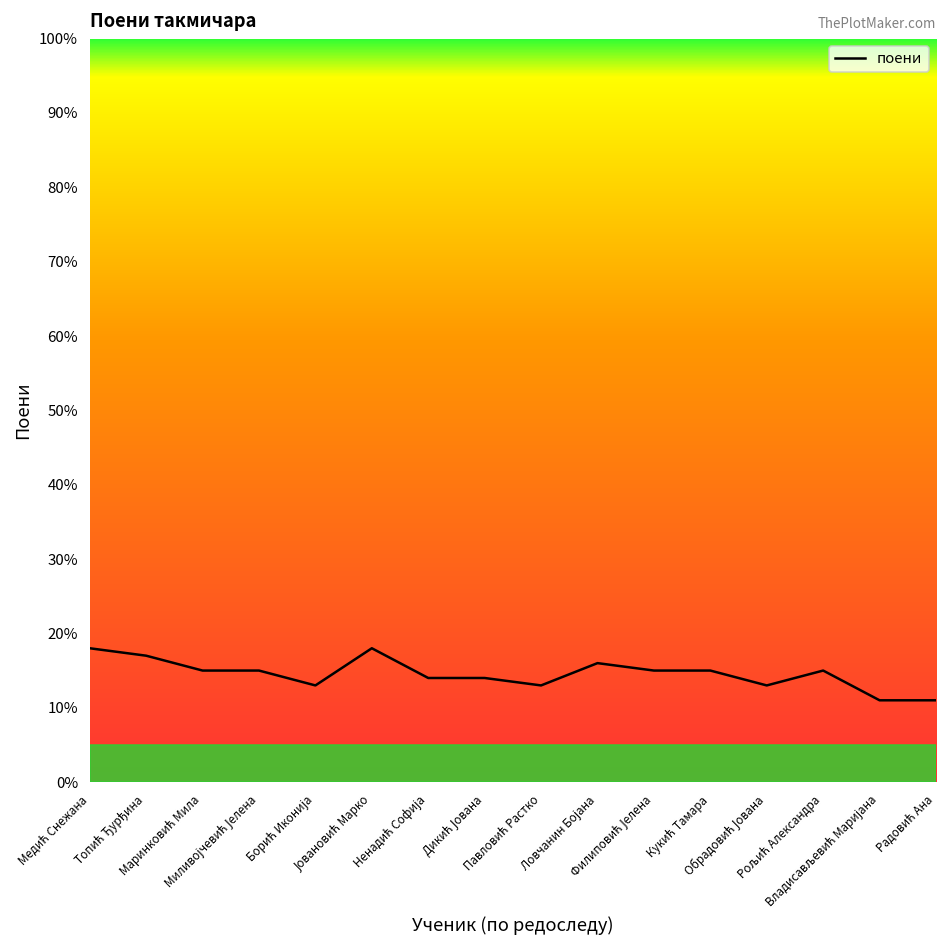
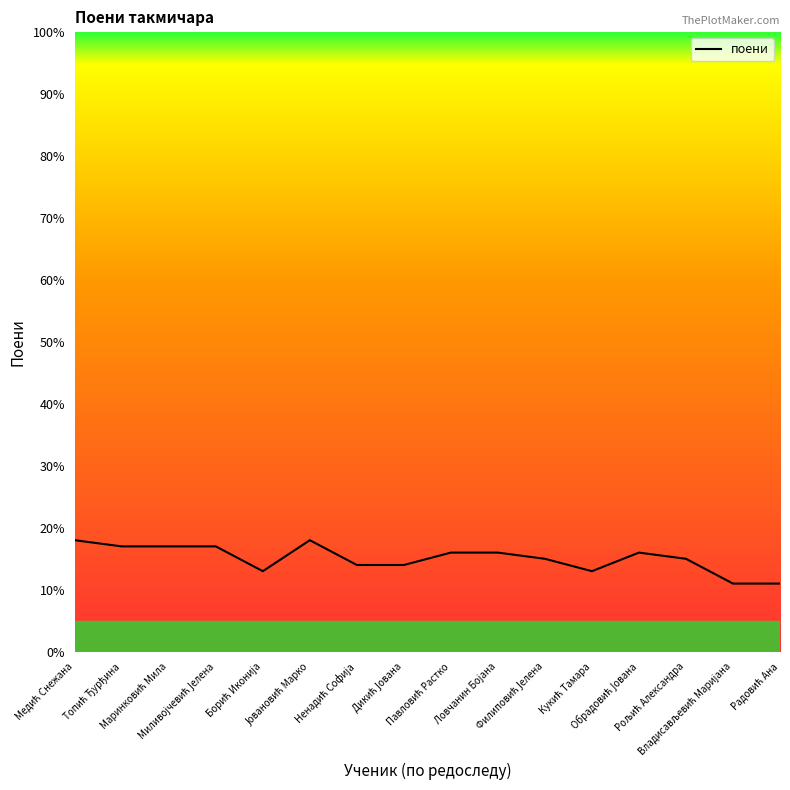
  {
    "Медић Снежана": "18%",
    "Топић Ђурђина": "17%",
-   "Маринковић Мила": "15%",
-   "Миливојчевић Јелена": "15%",
+   "Маринковић Мила": "17%",
+   "Миливојчевић Јелена": "17%",
    "Борић Иконија": "13%",
    "Јовановић Марко": "18%",
    "Ненадић Софија": "14%",
    "Дикић Јована": "14%",
-   "Павловић Растко": "13%",
+   "Павловић Растко": "16%",
    "Ловчанин Бојана": "16%",
    "Филиповић Јелена": "15%",
-   "Кукић Тамара": "15%",
-   "Обрадовић Јована": "13%",
+   "Кукић Тамара": "13%",
+   "Обрадовић Јована": "16%",
    "Рољић Александра": "15%",
    "Владисављевић Маријана": "11%",
    "Радовић Ана": "11%"
  }
